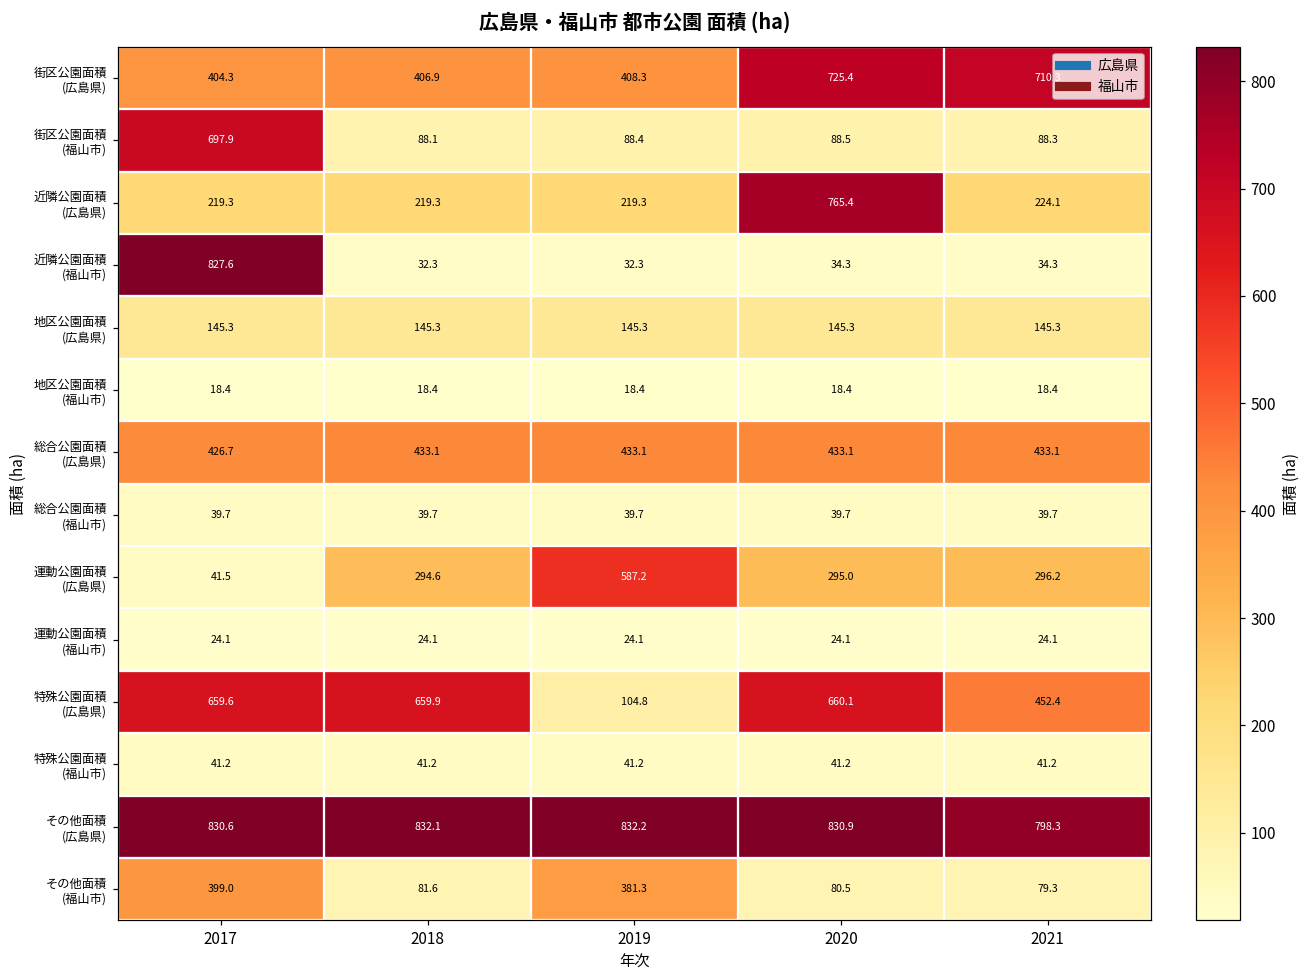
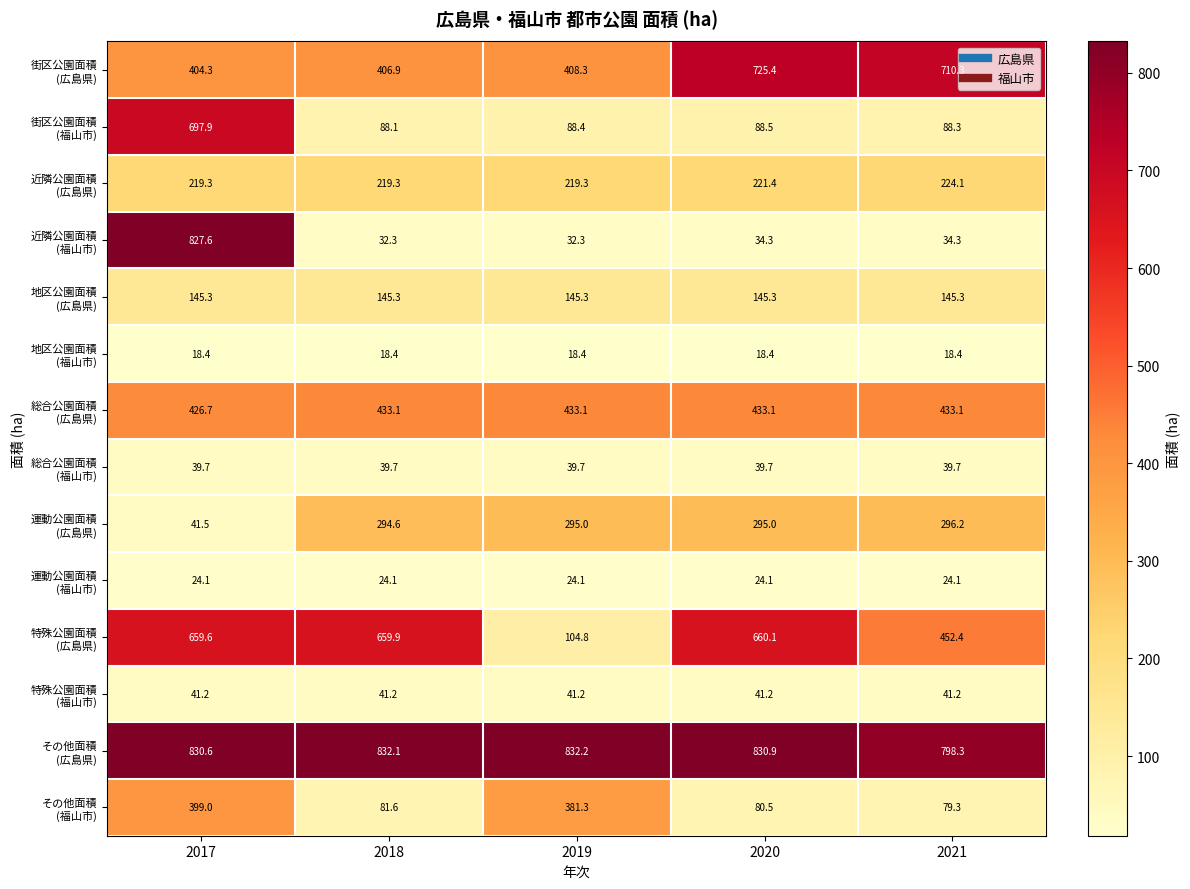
  {
    "街区公園面積 (広島県)": {
      "2017": 404.3,
      "2018": 406.9,
      "2019": 408.3,
      "2020": 725.4
    },
    "街区公園面積 (福山市)": {
      "2017": 697.9,
      "2018": 88.1,
      "2019": 88.4,
      "2020": 88.5,
      "2021": 88.3
    },
    "近隣公園面積 (広島県)": {
      "2017": 219.3,
      "2018": 219.3,
      "2019": 219.3,
-     "2020": 765.4,
+     "2020": 221.4,
      "2021": 224.1
    },
    "近隣公園面積 (福山市)": {
      "2017": 827.6,
      "2018": 32.3,
      "2019": 32.3,
      "2020": 34.3,
      "2021": 34.3
    },
    "地区公園面積 (広島県)": {
      "2017": 145.3,
      "2018": 145.3,
      "2019": 145.3,
      "2020": 145.3,
      "2021": 145.3
    },
    "地区公園面積 (福山市)": {
      "2017": 18.4,
      "2018": 18.4,
      "2019": 18.4,
      "2020": 18.4,
      "2021": 18.4
    },
    "総合公園面積 (広島県)": {
      "2017": 426.7,
      "2018": 433.1,
      "2019": 433.1,
      "2020": 433.1,
      "2021": 433.1
    },
    "総合公園面積 (福山市)": {
      "2017": 39.7,
      "2018": 39.7,
      "2019": 39.7,
      "2020": 39.7,
      "2021": 39.7
    },
    "運動公園面積 (広島県)": {
      "2017": 41.5,
      "2018": 294.6,
-     "2019": 587.2,
+     "2019": 295.0,
      "2020": 295.0,
      "2021": 296.2
    },
    "運動公園面積 (福山市)": {
      "2017": 24.1,
      "2018": 24.1,
      "2019": 24.1,
      "2020": 24.1,
      "2021": 24.1
    },
    "特殊公園面積 (広島県)": {
      "2017": 659.6,
      "2018": 659.9,
      "2019": 104.8,
      "2020": 660.1,
      "2021": 452.4
    },
    "特殊公園面積 (福山市)": {
      "2017": 41.2,
      "2018": 41.2,
      "2019": 41.2,
      "2020": 41.2,
      "2021": 41.2
    },
    "その他面積 (広島県)": {
      "2017": 830.6,
      "2018": 832.1,
      "2019": 832.2,
      "2020": 830.9,
      "2021": 798.3
    },
    "その他面積 (福山市)": {
      "2017": 399.0,
      "2018": 81.6,
      "2019": 381.3,
      "2020": 80.5,
      "2021": 79.3
    }
  }
